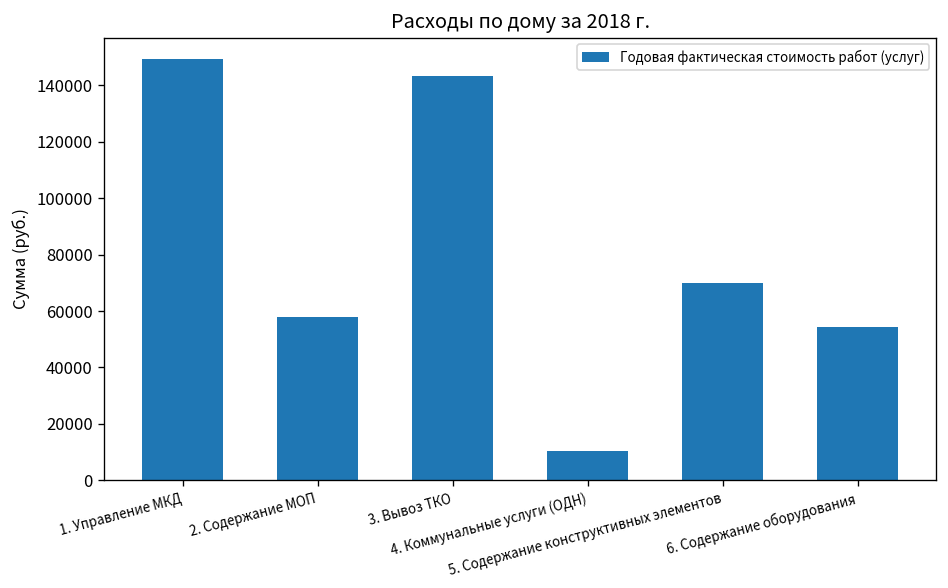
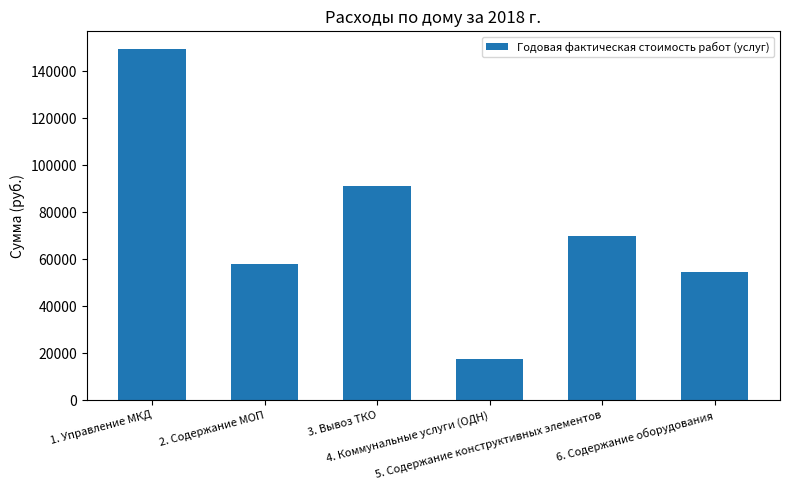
  {
    "1. Управление МКД": 150000,
    "2. Содержание МОП": 58000,
-   "3. Вывоз ТКО": 143000,
-   "4. Коммунальные услуги (ОДН)": 10000,
+   "3. Вывоз ТКО": 91000,
+   "4. Коммунальные услуги (ОДН)": 17000,
    "5. Содержание конструктивных элементов": 70000,
    "6. Содержание оборудования": 54000
  }
